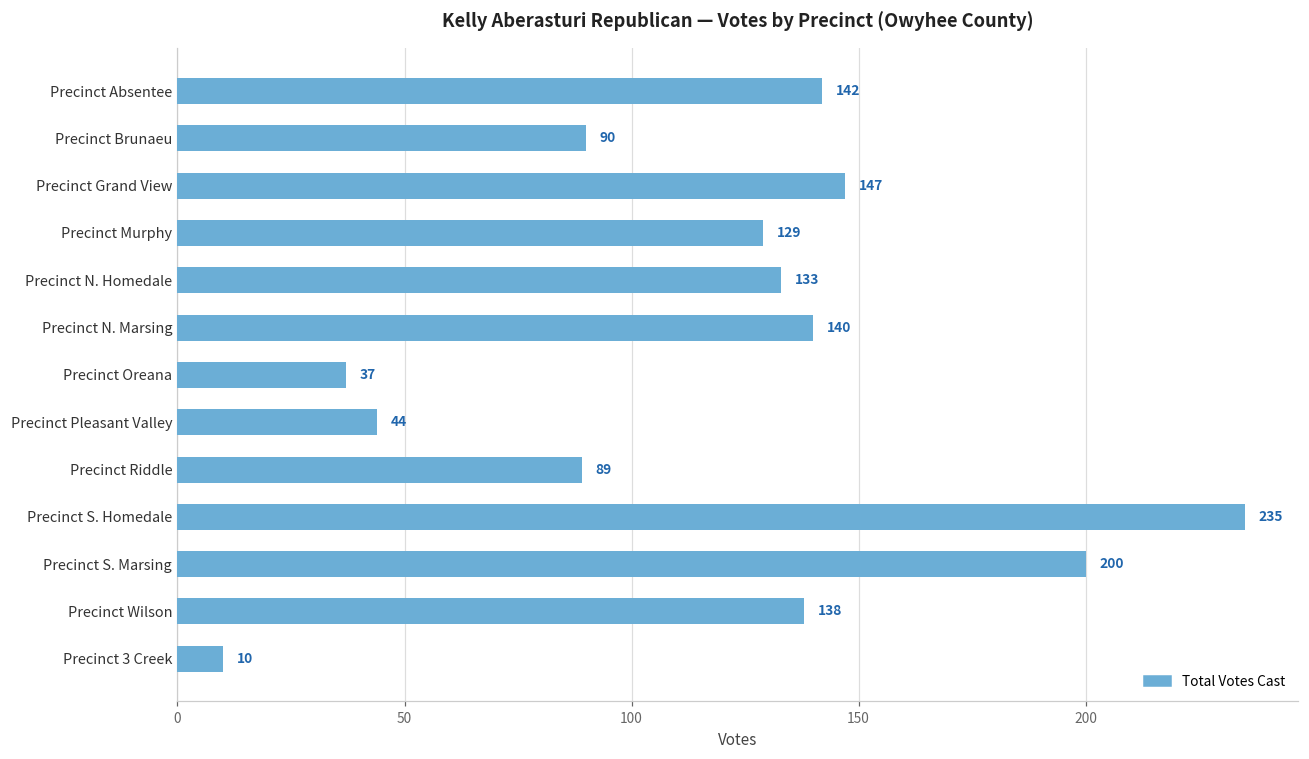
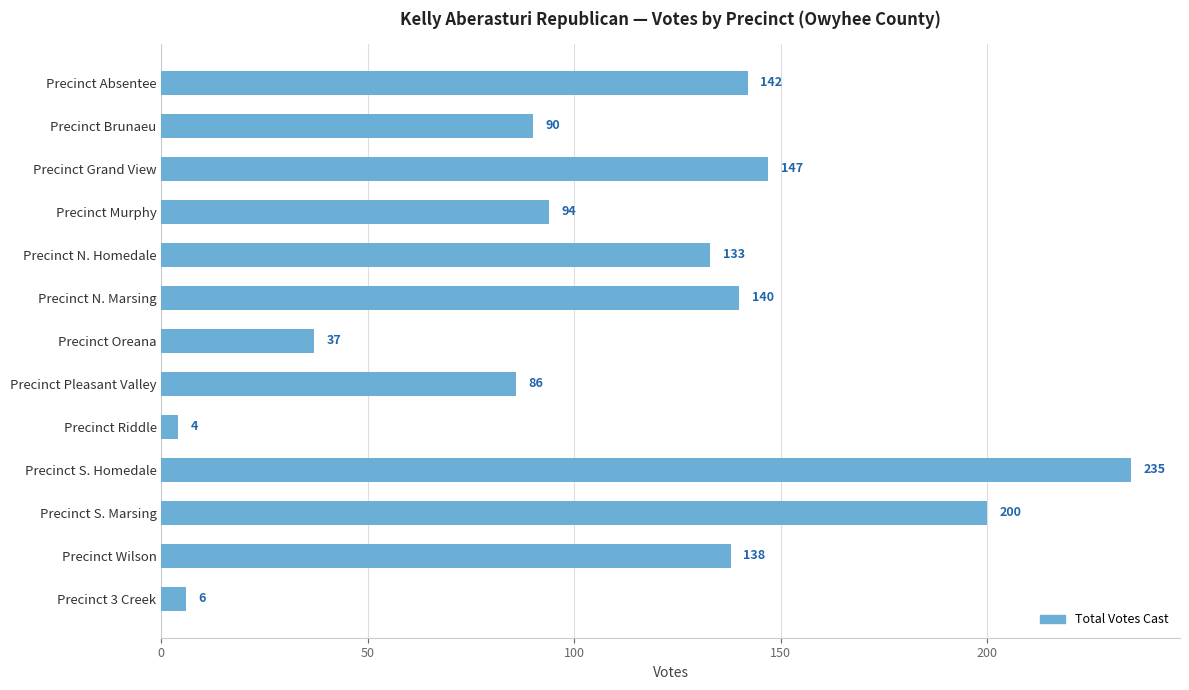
  {
    "Precinct Absentee": 142,
    "Precinct Brunaeu": 90,
    "Precinct Grand View": 147,
-   "Precinct Murphy": 129,
+   "Precinct Murphy": 94,
    "Precinct N. Homedale": 133,
    "Precinct N. Marsing": 140,
    "Precinct Oreana": 37,
-   "Precinct Pleasant Valley": 44,
-   "Precinct Riddle": 89,
+   "Precinct Pleasant Valley": 86,
+   "Precinct Riddle": 4,
    "Precinct S. Homedale": 235,
    "Precinct S. Marsing": 200,
    "Precinct Wilson": 138,
-   "Precinct 3 Creek": 10
+   "Precinct 3 Creek": 6
  }
